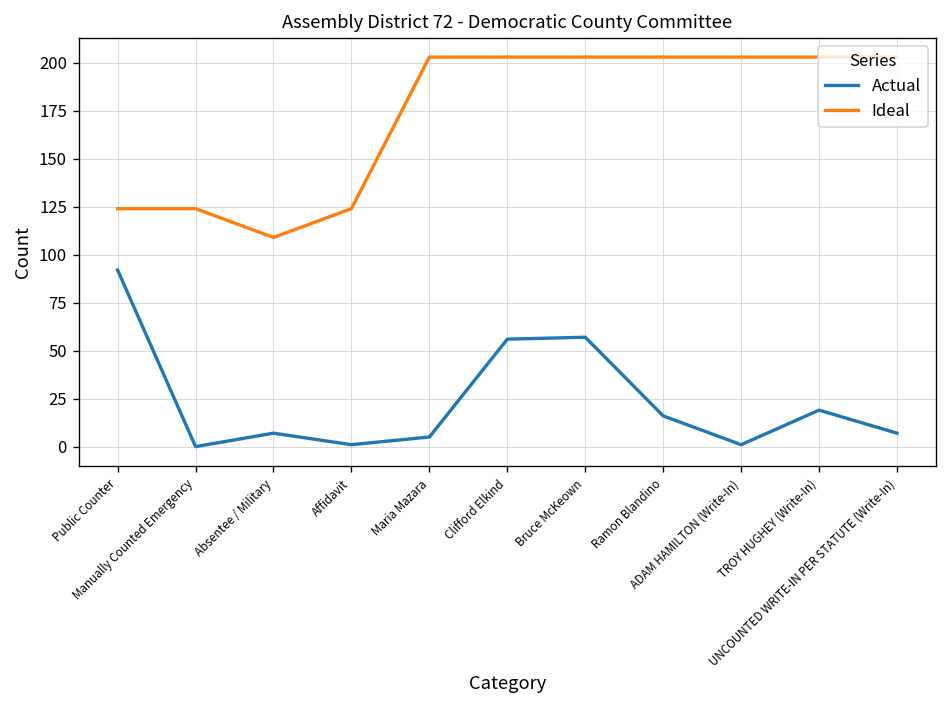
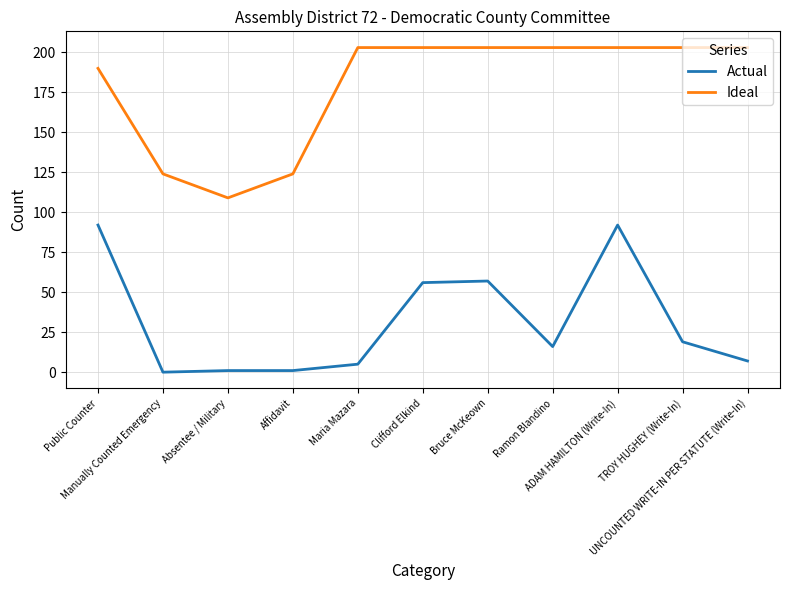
  {
    "Actual": {
      "Public Counter": 92,
      "Manually Counted Emergency": 0,
-     "Absentee / Military": 7,
+     "Absentee / Military": 1,
      "Affidavit": 1,
      "Maria Mazara": 5,
      "Clifford Elkind": 56,
      "Bruce McKeown": 57,
      "Ramon Blandino": 16,
-     "ADAM HAMILTON (Write-In)": 1,
+     "ADAM HAMILTON (Write-In)": 92,
      "TROY HUGHEY (Write-In)": 19,
      "UNCOUNTED WRITE-IN PER STATUTE (Write-In)": 7
    },
    "Ideal": {
-     "Public Counter": 124,
+     "Public Counter": 190,
      "Manually Counted Emergency": 124,
      "Absentee / Military": 109,
      "Affidavit": 124,
      "Maria Mazara": 203,
      "Clifford Elkind": 203,
      "Bruce McKeown": 203,
      "Ramon Blandino": 203,
      "ADAM HAMILTON (Write-In)": 203
    }
  }
